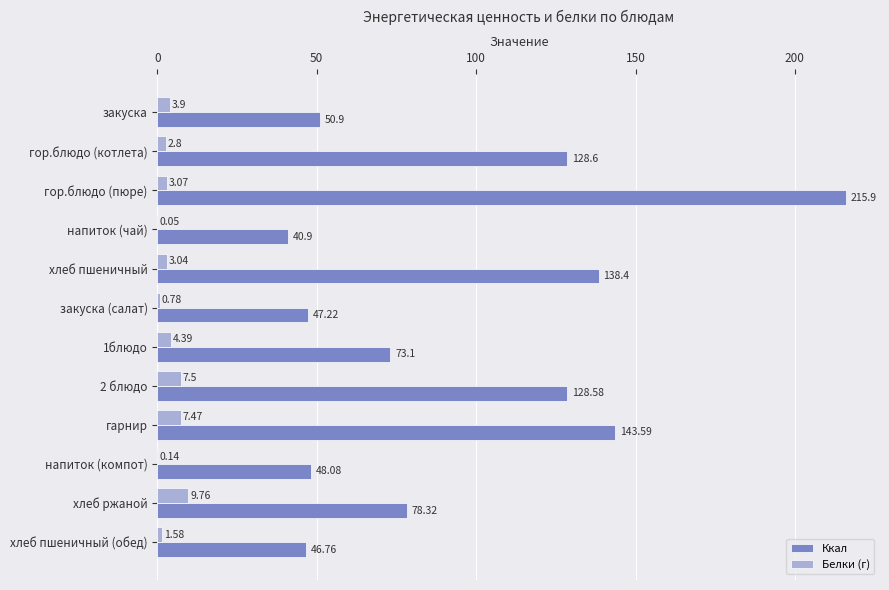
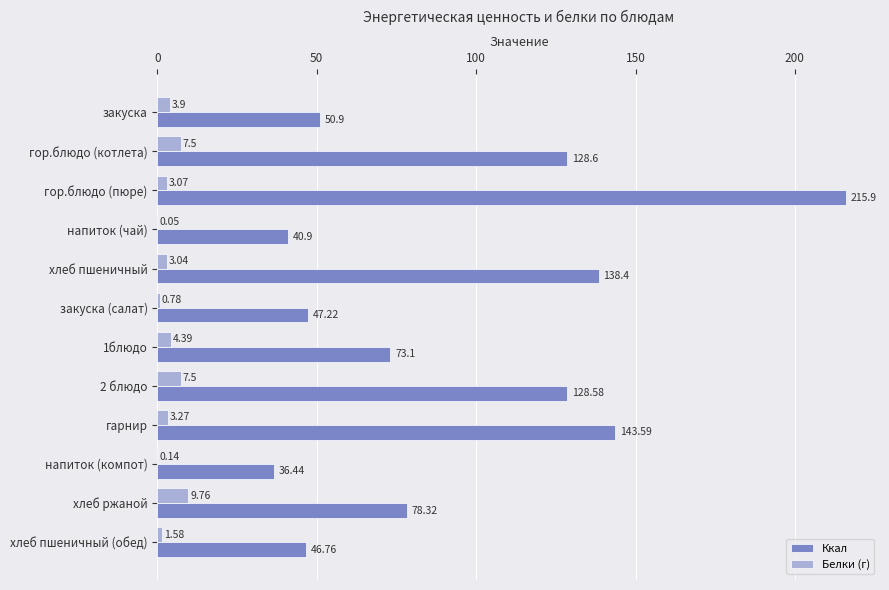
  {
    "Ккал": {
      "закуска": 50.9,
      "гор.блюдо (котлета)": 128.6,
      "гор.блюдо (пюре)": 215.9,
      "напиток (чай)": 40.9,
      "хлеб пшеничный": 138.4,
      "закуска (салат)": 47.22,
      "1блюдо": 73.1,
      "2 блюдо": 128.58,
      "гарнир": 143.59,
-     "напиток (компот)": 48.08,
+     "напиток (компот)": 36.44,
      "хлеб ржаной": 78.32,
      "хлеб пшеничный (обед)": 46.76
    },
    "Белки (г)": {
      "закуска": 3.9,
-     "гор.блюдо (котлета)": 2.8,
+     "гор.блюдо (котлета)": 7.5,
      "гор.блюдо (пюре)": 3.07,
      "напиток (чай)": 0.05,
      "хлеб пшеничный": 3.04,
      "закуска (салат)": 0.78,
      "1блюдо": 4.39,
      "2 блюдо": 7.5,
-     "гарнир": 7.47,
+     "гарнир": 3.27,
      "напиток (компот)": 0.14,
      "хлеб ржаной": 9.76,
      "хлеб пшеничный (обед)": 1.58
    }
  }
